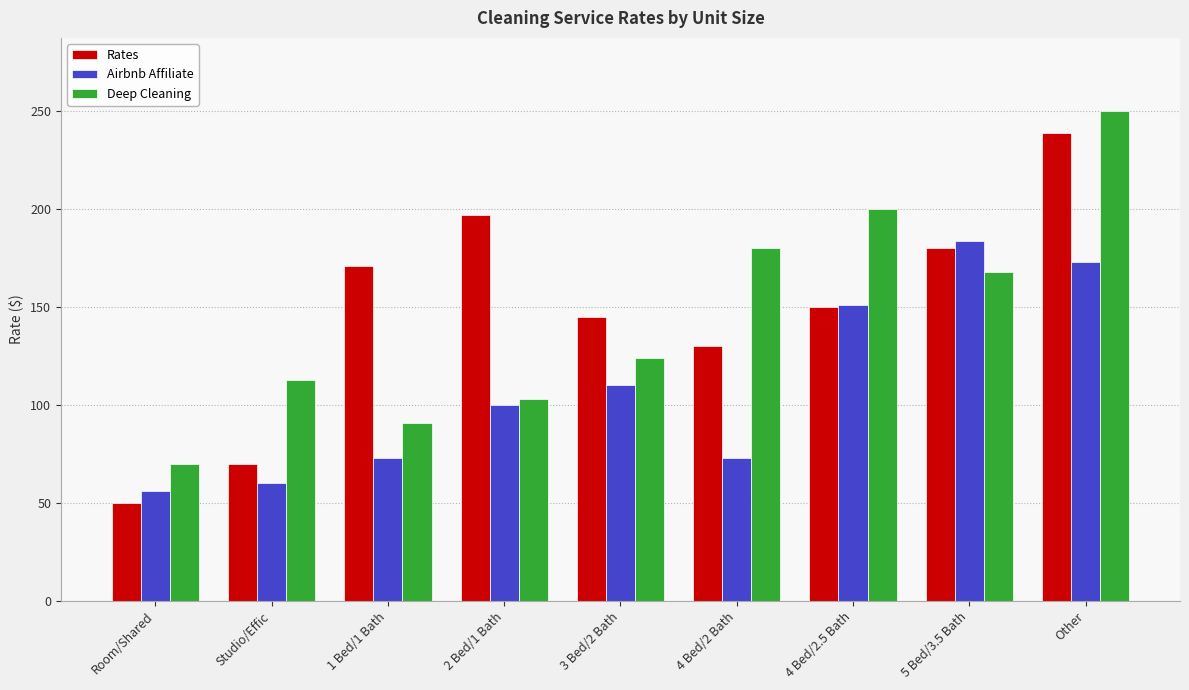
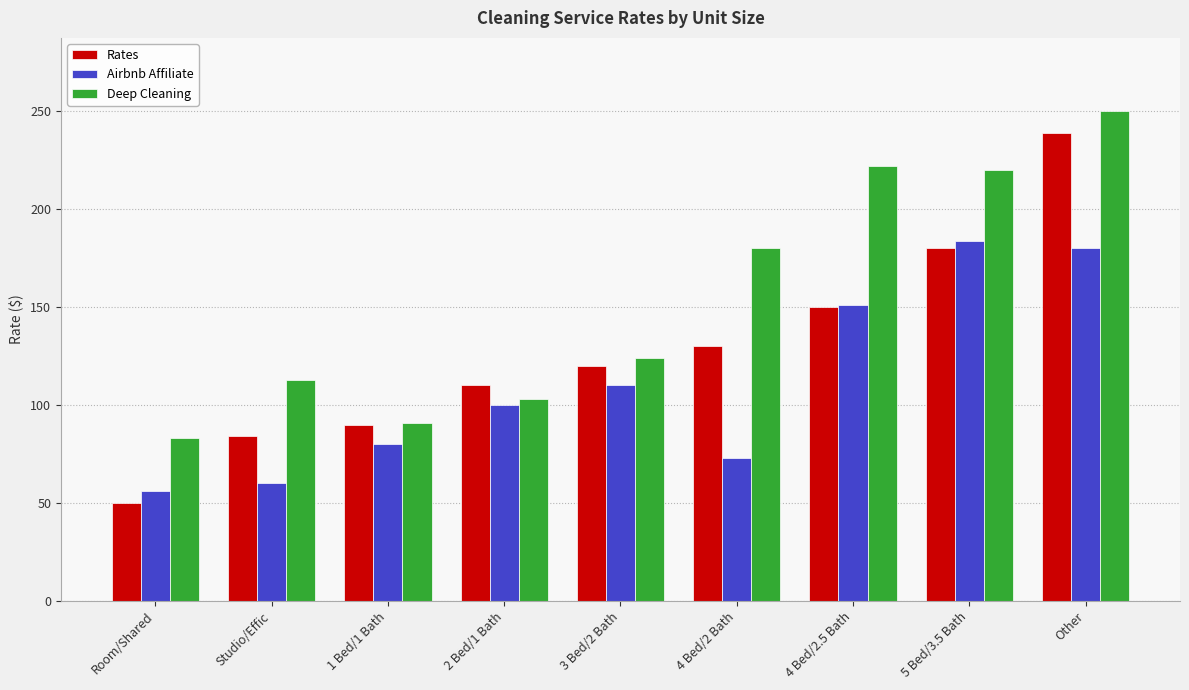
  {
    "Rates": {
      "Room/Shared": 50,
-     "Studio/Effic": 70,
-     "1 Bed/1 Bath": 171,
-     "2 Bed/1 Bath": 197,
-     "3 Bed/2 Bath": 145,
+     "Studio/Effic": 84,
+     "1 Bed/1 Bath": 90,
+     "2 Bed/1 Bath": 110,
+     "3 Bed/2 Bath": 120,
      "4 Bed/2 Bath": 130,
      "4 Bed/2.5 Bath": 150,
      "5 Bed/3.5 Bath": 180,
      "Other": 239
    },
    "Airbnb Affiliate": {
      "Room/Shared": 56,
      "Studio/Effic": 60,
-     "1 Bed/1 Bath": 73,
+     "1 Bed/1 Bath": 80,
      "2 Bed/1 Bath": 100,
      "3 Bed/2 Bath": 110,
      "4 Bed/2 Bath": 73,
      "4 Bed/2.5 Bath": 151,
      "5 Bed/3.5 Bath": 184,
-     "Other": 173
+     "Other": 180
    },
    "Deep Cleaning": {
-     "Room/Shared": 70,
+     "Room/Shared": 83,
      "Studio/Effic": 113,
      "1 Bed/1 Bath": 91,
      "2 Bed/1 Bath": 103,
      "3 Bed/2 Bath": 124,
      "4 Bed/2 Bath": 180,
-     "4 Bed/2.5 Bath": 200,
-     "5 Bed/3.5 Bath": 168,
+     "4 Bed/2.5 Bath": 222,
+     "5 Bed/3.5 Bath": 220,
      "Other": 250
    }
  }
